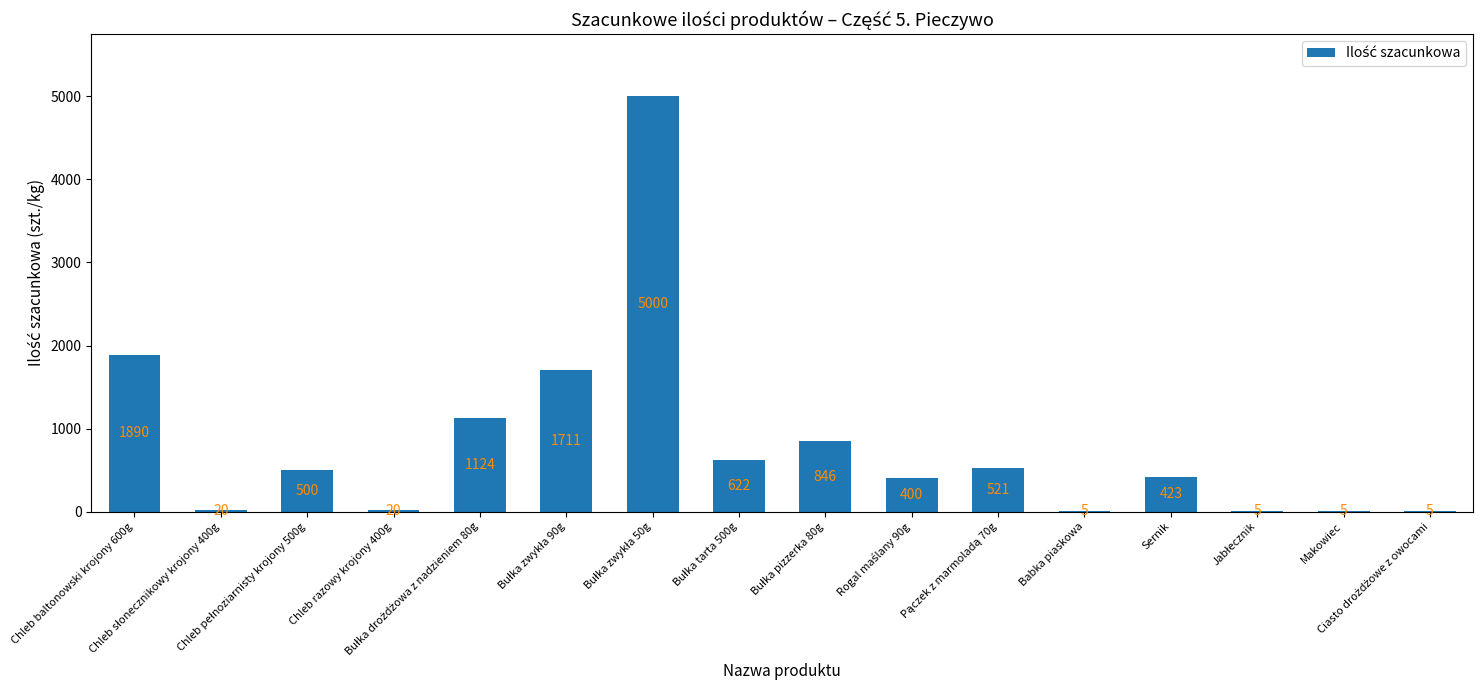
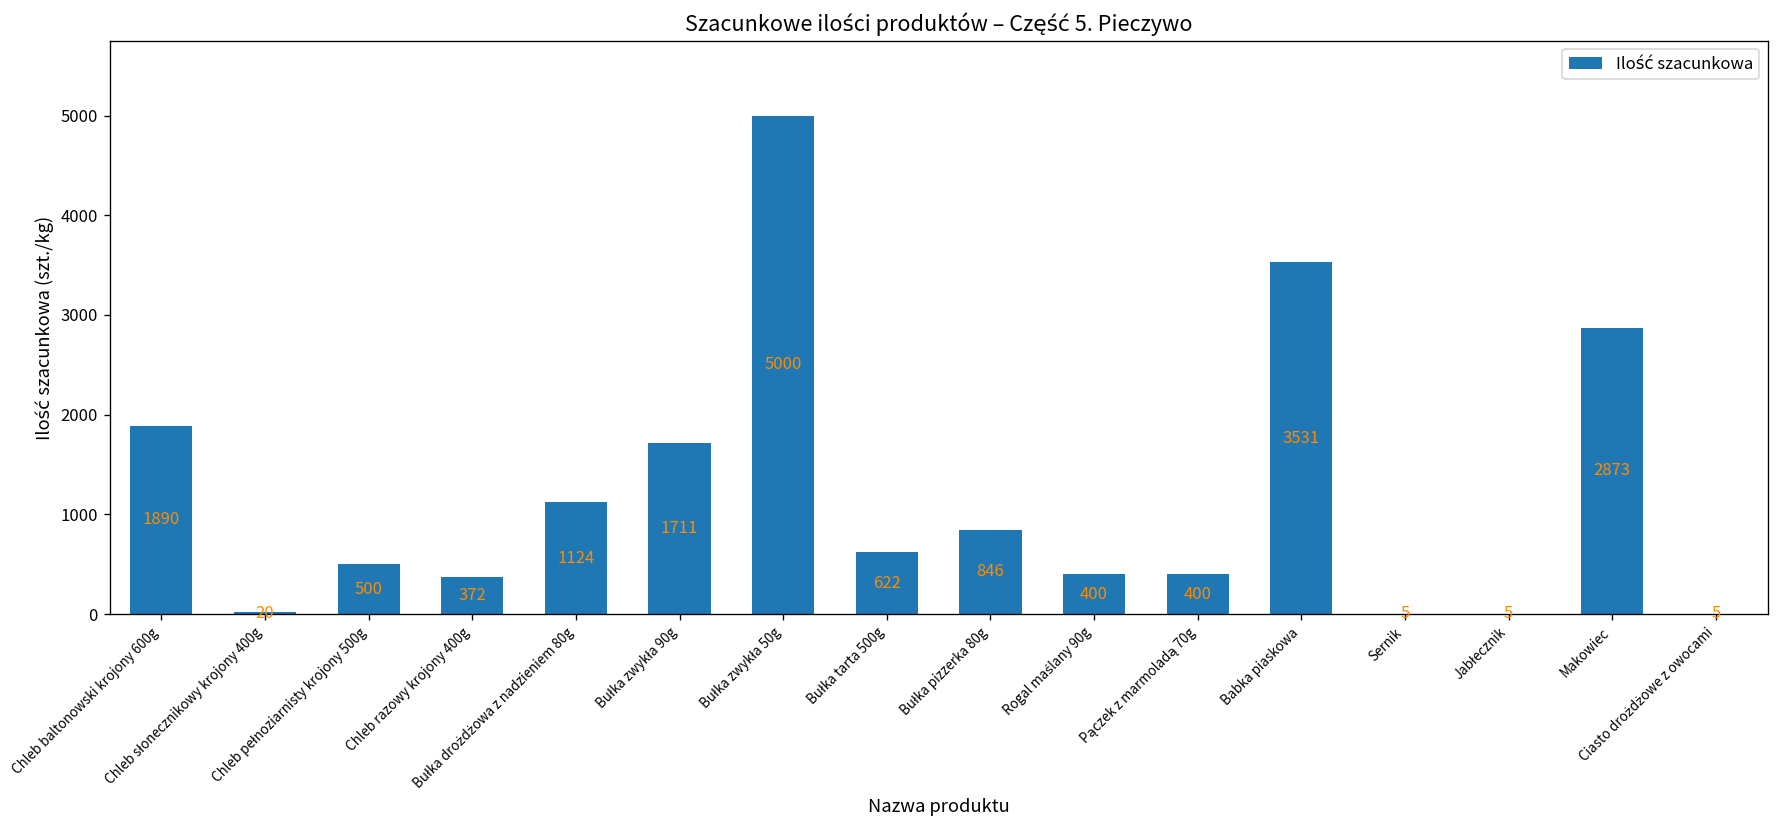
  {
    "Chleb baltonowski krojony 600g": 1890,
    "Chleb słonecznikowy krojony 400g": 20,
    "Chleb pełnoziarnisty krojony 500g": 500,
-   "Chleb razowy krojony 400g": 20,
+   "Chleb razowy krojony 400g": 372,
    "Bułka drożdżowa z nadzieniem 80g": 1124,
    "Bułka zwykła 90g": 1711,
    "Bułka zwykła 50g": 5000,
    "Bułka tarta 500g": 622,
    "Bułka pizzerka 80g": 846,
    "Rogal maślany 90g": 400,
-   "Pączek z marmoladą 70g": 521,
-   "Babka piaskowa": 5,
-   "Sernik": 423,
+   "Pączek z marmoladą 70g": 400,
+   "Babka piaskowa": 3531,
+   "Sernik": 5,
    "Jabłecznik": 5,
-   "Makowiec": 5,
+   "Makowiec": 2873,
    "Ciasto drożdżowe z owocami": 5
  }
